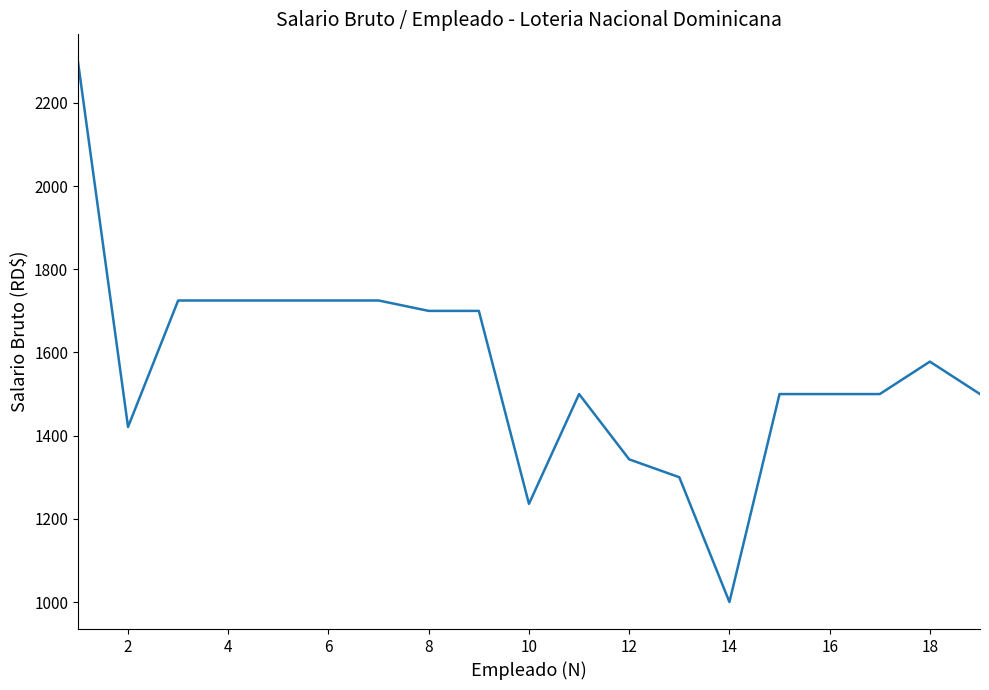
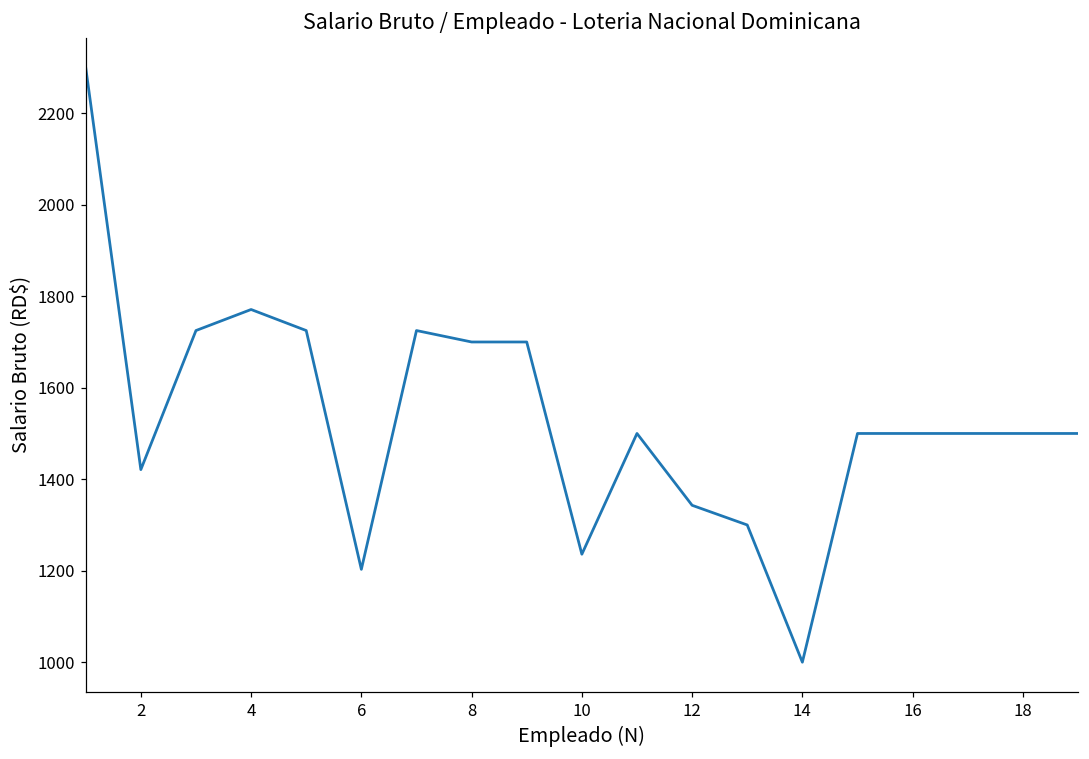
  {
    "2": 1420,
-   "4": 1730,
-   "6": 1730,
+   "4": 1770,
+   "6": 1200,
    "8": 1700,
    "10": 1240,
    "12": 1340,
    "14": 1000,
    "16": 1500,
-   "18": 1580
+   "18": 1500
  }
